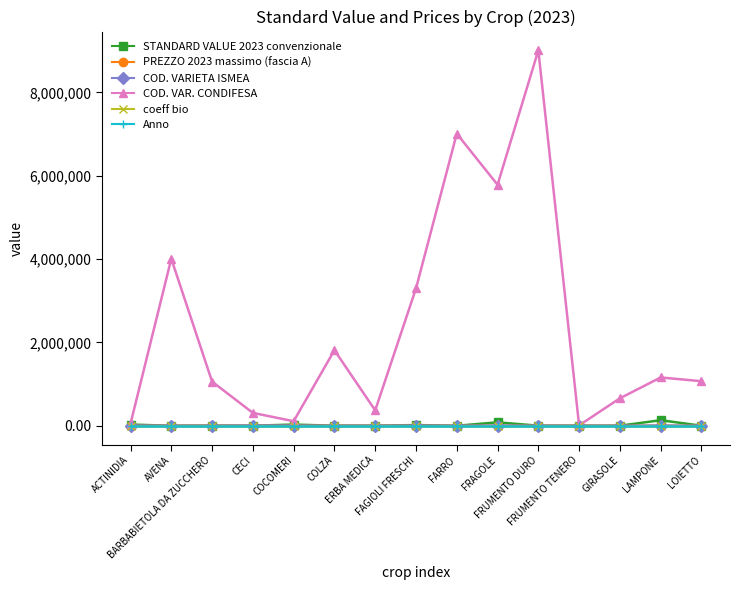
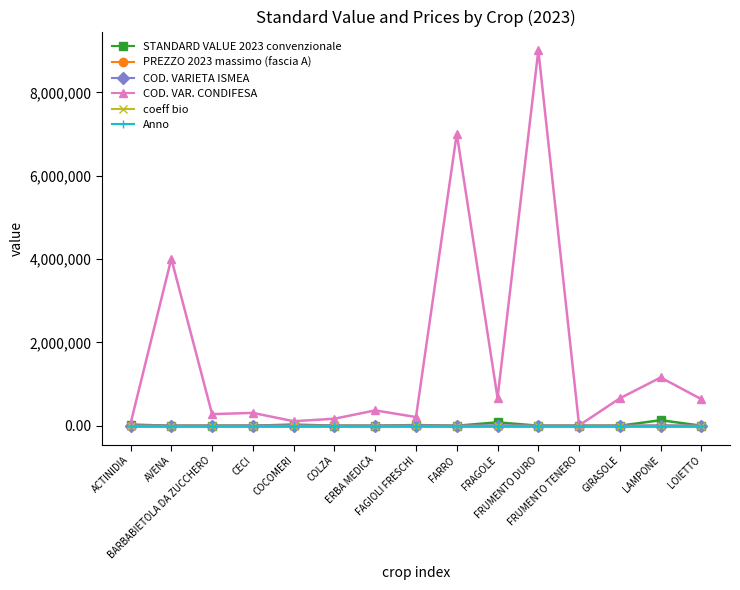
  {
    "STANDARD VALUE 2023 convenzionale": {
      "FRAGOLE": "100,000",
      "LAMPONE": "100,000"
    },
    "Anno": {
      "FRAGOLE": "0",
      "LAMPONE": "0"
    },
    "COD. VAR. CONDIFESA": {
      "AVENA": "4,000,000",
-     "BARBABIETOLA DA ZUCCHERO": "1,100,000",
+     "BARBABIETOLA DA ZUCCHERO": "300,000",
      "CECI": "300,000",
      "COCOMERI": "100,000",
-     "COLZA": "1,800,000",
+     "COLZA": "200,000",
      "ERBA MEDICA": "400,000",
-     "FAGIOLI FRESCHI": "3,300,000",
+     "FAGIOLI FRESCHI": "200,000",
      "FARRO": "7,000,000",
-     "FRAGOLE": "5,800,000",
+     "FRAGOLE": "700,000",
      "FRUMENTO DURO": "9,000,000",
      "GIRASOLE": "700,000",
      "LAMPONE": "1,200,000",
-     "LOIETTO": "1,100,000"
+     "LOIETTO": "600,000"
    }
  }
